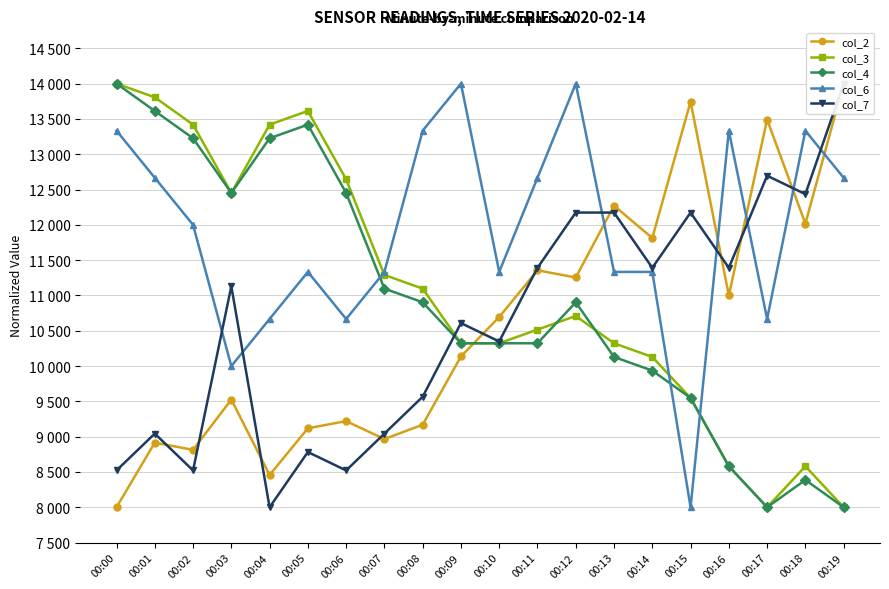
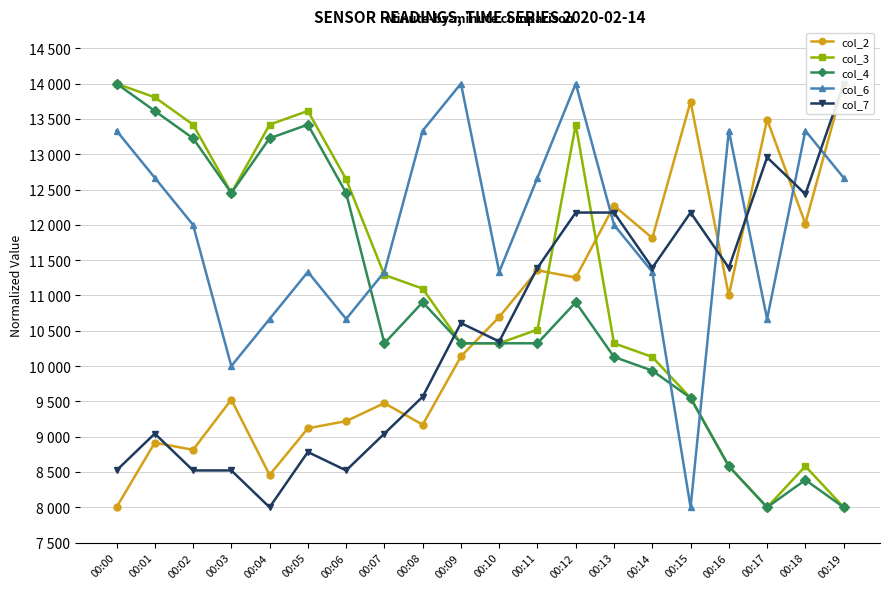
  {
    "col_2": {
      "00:00": 8000,
      "00:01": 8900,
      "00:02": 8800,
      "00:03": 9500,
      "00:04": 8500,
      "00:05": 9100,
      "00:06": 9200,
-     "00:07": 9000,
+     "00:07": 9500,
      "00:08": 9200,
      "00:09": 10100,
      "00:10": 10700,
      "00:12": 11300,
      "00:13": 12300,
      "00:14": 11800,
      "00:15": 13700,
      "00:16": 11000,
      "00:17": 13500,
      "00:18": 12000
    },
    "col_3": {
      "00:01": 13800,
      "00:02": 13400,
      "00:04": 13400,
      "00:05": 13600,
      "00:06": 12600,
      "00:07": 11300,
      "00:08": 11100,
      "00:11": 10500,
-     "00:12": 10700,
+     "00:12": 13400,
      "00:13": 10300,
      "00:14": 10100,
      "00:18": 8600
    },
    "col_4": {
      "00:01": 13600,
      "00:02": 13200,
      "00:04": 13200,
      "00:05": 13400,
      "00:06": 12500,
-     "00:07": 11100,
+     "00:07": 10300,
      "00:08": 10900,
      "00:11": 10300,
      "00:12": 10900,
      "00:13": 10100,
      "00:14": 9900,
      "00:18": 8400
    },
    "col_6": {
      "00:00": 13300,
      "00:01": 12700,
      "00:02": 12000,
      "00:03": 10000,
      "00:04": 10700,
      "00:05": 11300,
      "00:06": 10700,
      "00:07": 11300,
      "00:08": 13300,
      "00:09": 14000,
      "00:10": 11300,
      "00:11": 12700,
      "00:12": 14000,
-     "00:13": 11300,
+     "00:13": 12000,
      "00:14": 11300,
      "00:15": 8000,
      "00:16": 13300,
      "00:17": 10700,
      "00:18": 13300,
      "00:19": 12700
    },
    "col_7": {
      "00:00": 8500,
      "00:01": 9000,
      "00:02": 8500,
-     "00:03": 11100,
+     "00:03": 8500,
      "00:04": 8000,
      "00:05": 8800,
      "00:06": 8500,
      "00:07": 9000,
      "00:08": 9600,
      "00:09": 10600,
      "00:12": 12200,
      "00:13": 12200,
      "00:14": 11400,
      "00:15": 12200,
      "00:16": 11400,
-     "00:17": 12700,
+     "00:17": 13000,
      "00:18": 12400
    }
  }
